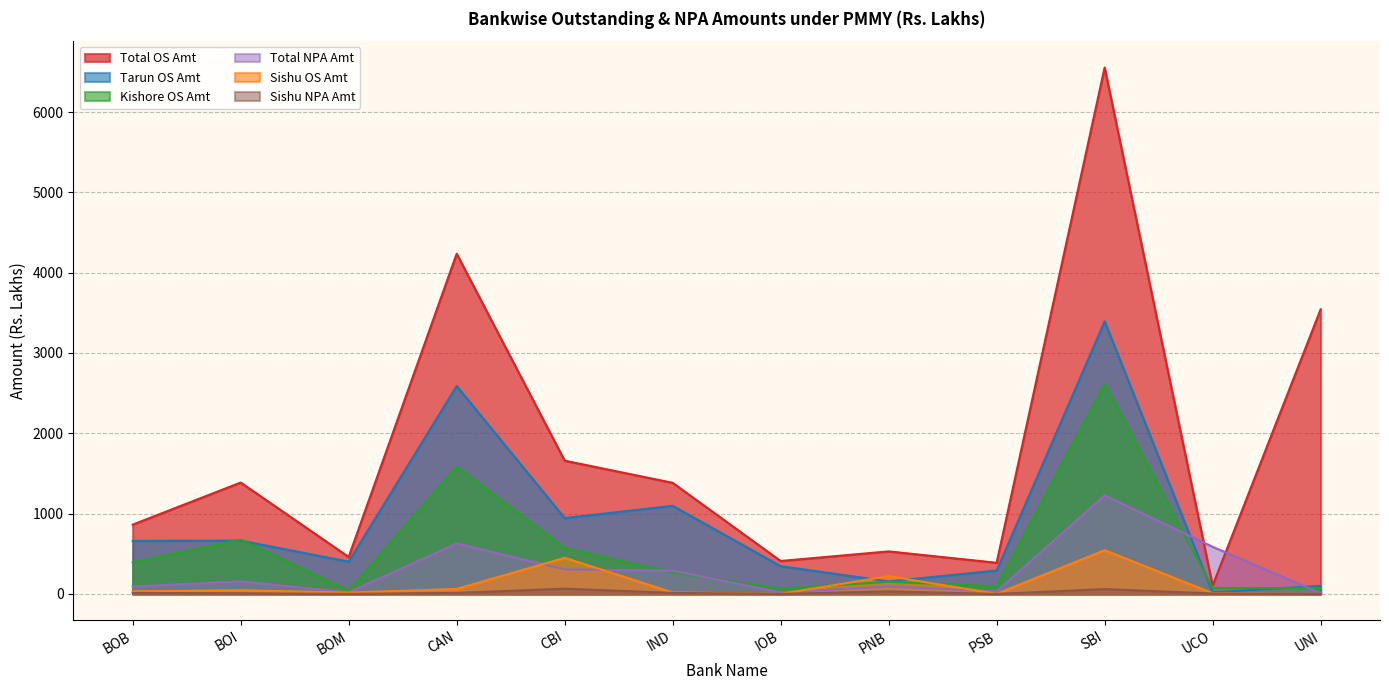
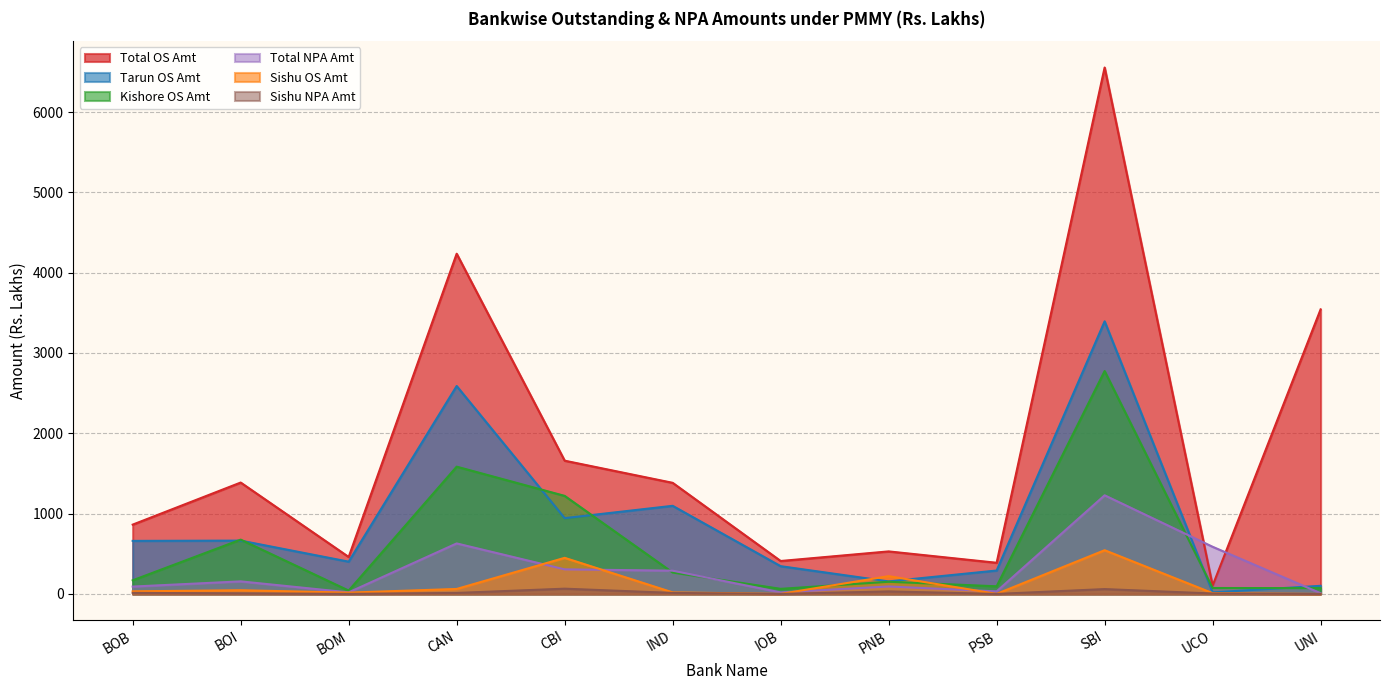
  {
    "Total OS Amt": {
      "BOB": 900,
      "BOI": 1400,
      "BOM": 500,
      "CAN": 4200,
      "CBI": 1700,
      "IND": 1400,
      "IOB": 400,
      "PNB": 500,
      "PSB": 400,
      "SBI": 6600,
      "UNI": 3500
    },
    "Tarun OS Amt": {
      "BOB": 700,
      "BOM": 400,
      "CAN": 2600,
      "CBI": 900,
      "IND": 1100,
      "IOB": 300,
      "PSB": 300,
      "SBI": 3400
    },
    "Kishore OS Amt": {
-     "BOB": 400,
+     "BOB": 200,
      "CAN": 1600,
-     "CBI": 600,
+     "CBI": 1200,
      "IOB": 100,
      "PSB": 100,
-     "SBI": 2600
+     "SBI": 2800
    },
    "Total NPA Amt": {
      "BOB": 100,
      "BOI": 200,
      "CAN": 600,
      "CBI": 300,
      "PNB": 100,
      "SBI": 1200,
      "UCO": 600
    },
    "Sishu OS Amt": {
      "BOI": 0,
      "CAN": 100,
      "CBI": 400,
      "PNB": 200,
      "SBI": 500
    },
    "Sishu NPA Amt": {
      "BOI": 0,
      "CAN": 0,
      "CBI": 100,
      "PNB": 0,
      "SBI": 100
    }
  }
